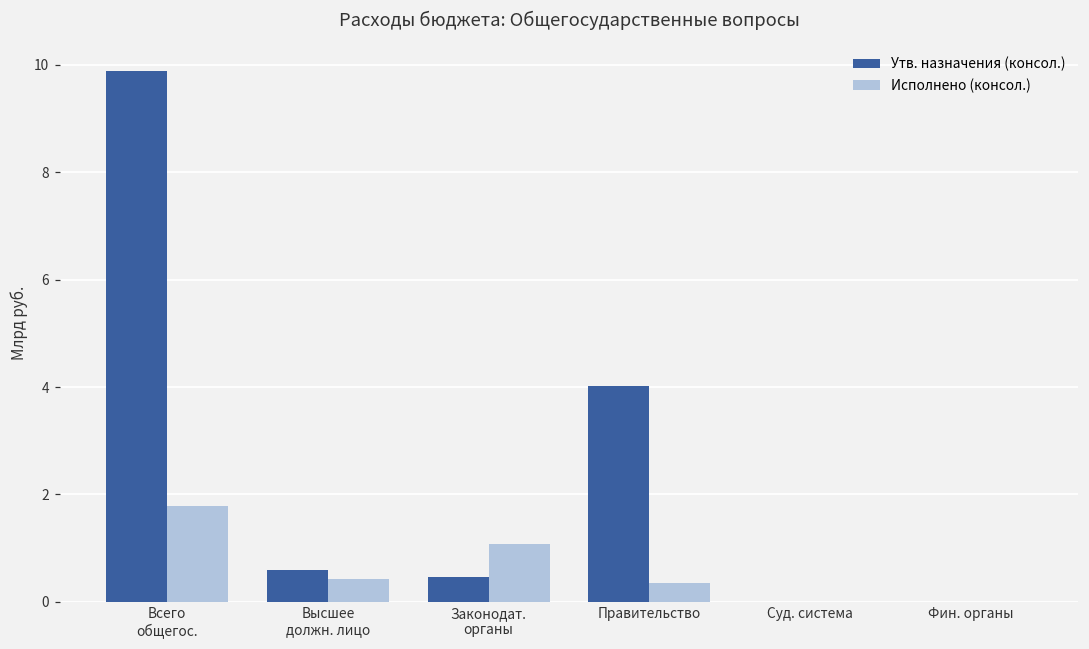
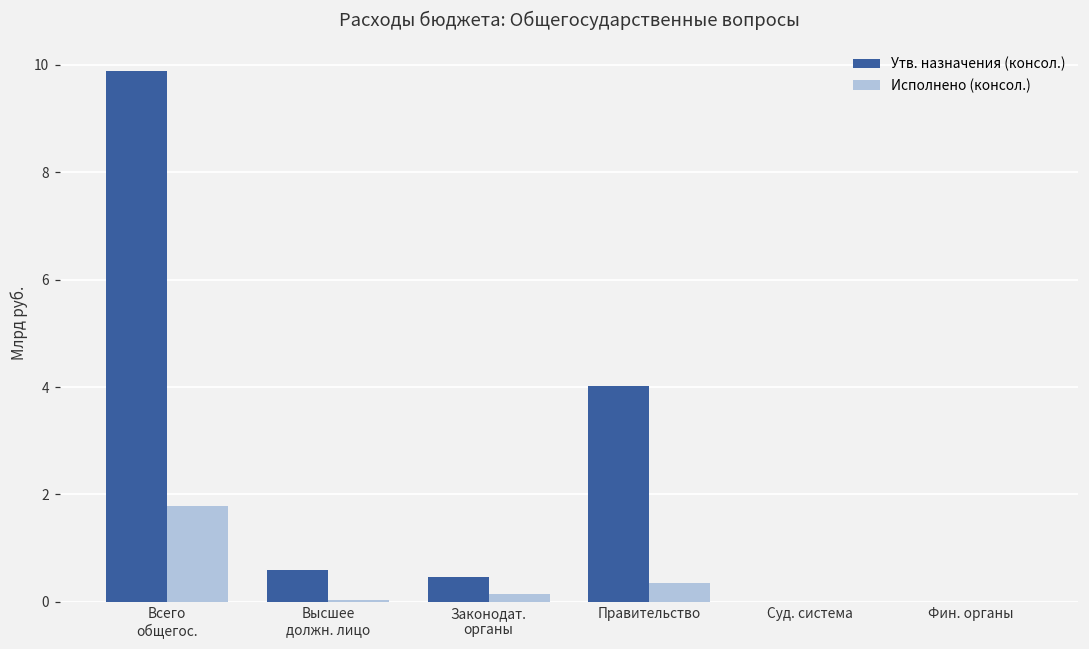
  {
    "Утв. назначения (консол.)": {
      "Всего общегос.": 9.9,
      "Высшее должн. лицо": 0.6,
      "Законодат. органы": 0.5,
      "Правительство": 4.0,
      "Суд. система": 0.0,
      "Фин. органы": 0.0
    },
    "Исполнено (консол.)": {
      "Всего общегос.": 1.8,
-     "Высшее должн. лицо": 0.4,
-     "Законодат. органы": 1.1,
+     "Высшее должн. лицо": 0.0,
+     "Законодат. органы": 0.2,
      "Правительство": 0.3,
      "Суд. система": 0.0,
      "Фин. органы": 0.0
    }
  }
